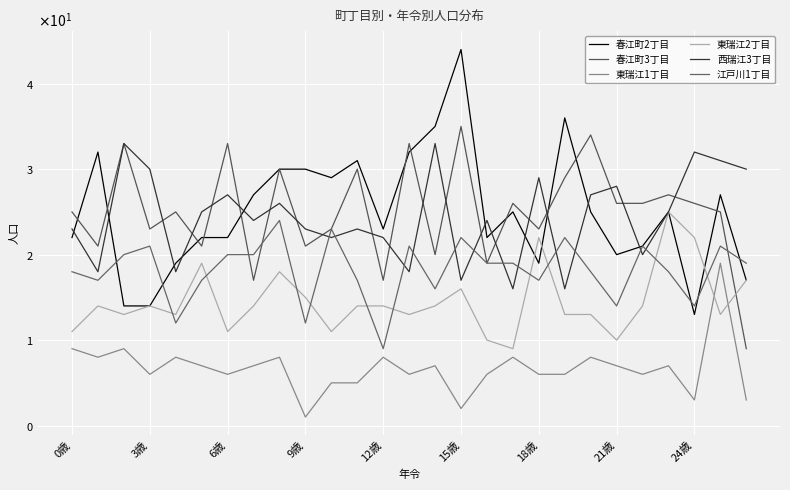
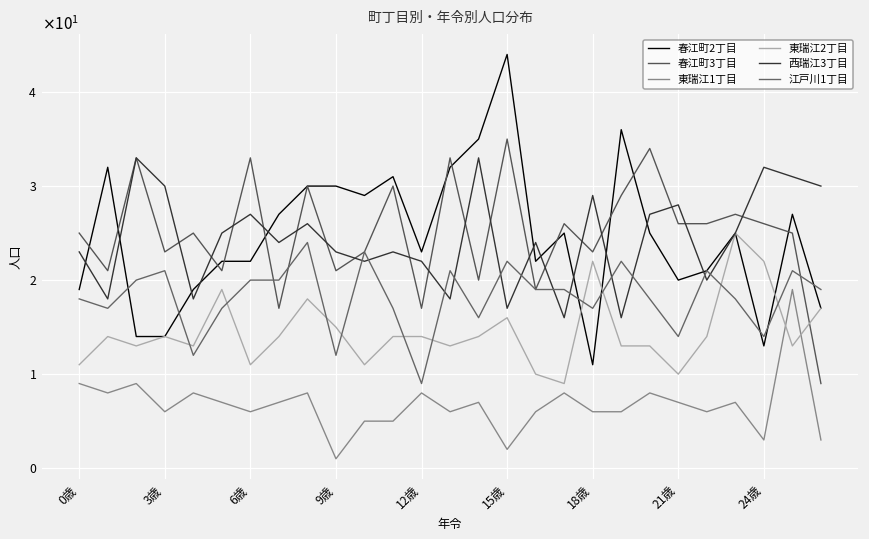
  {
    "春江町2丁目": {
-     "0歳": 22,
+     "0歳": 19,
      "6歳": 22,
      "9歳": 30,
      "12歳": 23,
      "15歳": 44,
-     "18歳": 19,
+     "18歳": 11,
      "21歳": 20,
      "24歳": 13
    }
  }
